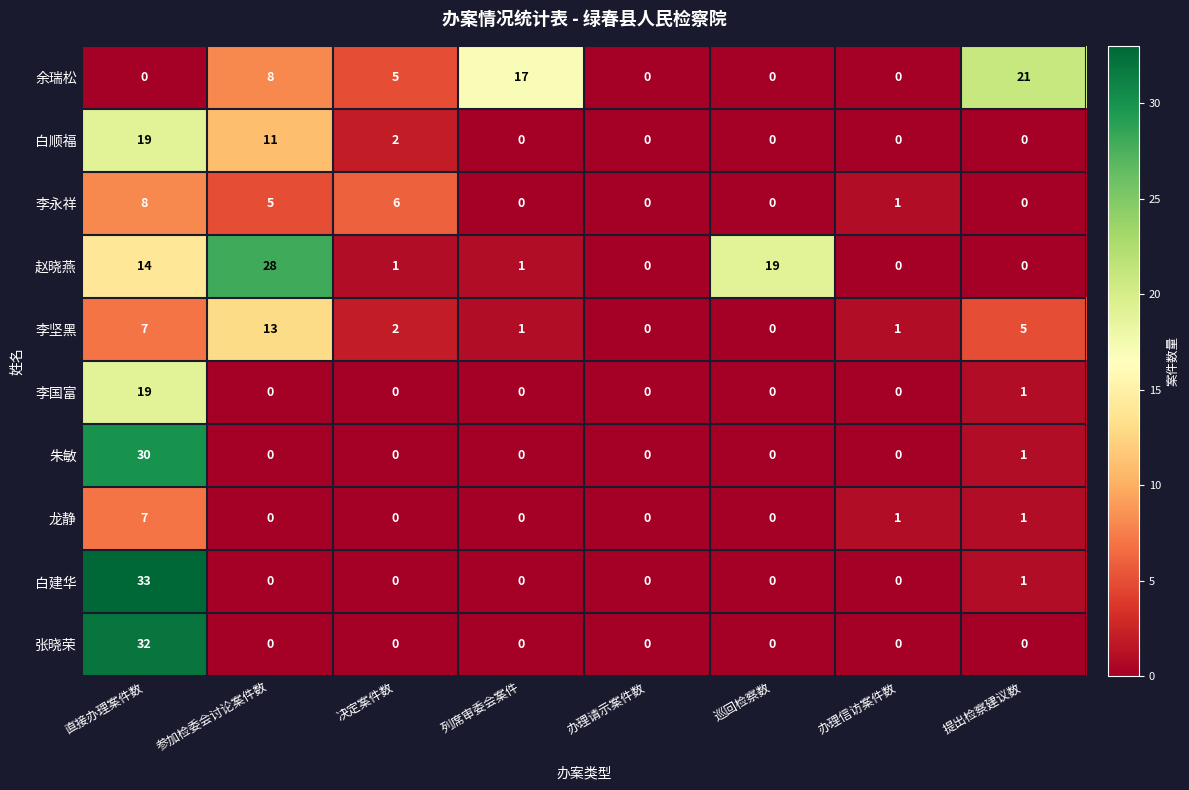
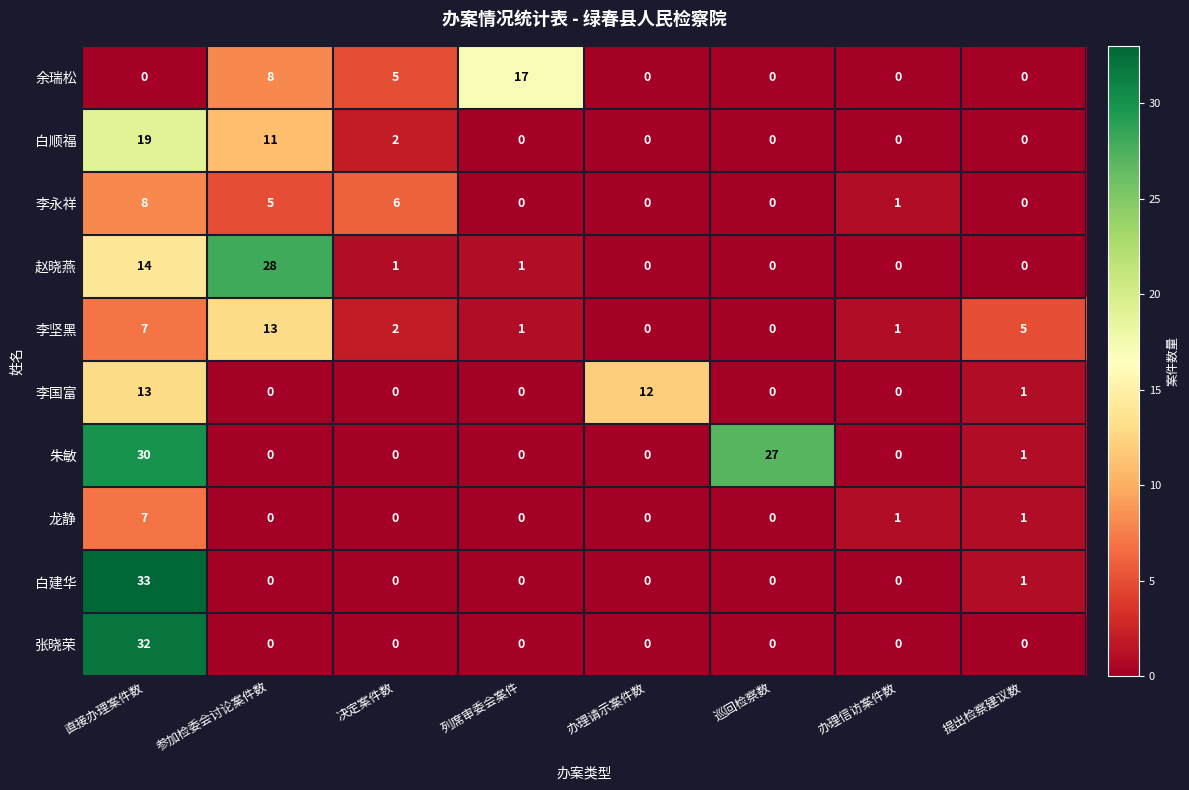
  {
    "余瑞松": {
      "直接办理案件数": 0,
      "参加检委会讨论案件数": 8,
      "决定案件数": 5,
      "列席审委会案件": 17,
      "办理请示案件数": 0,
      "巡回检察数": 0,
      "办理信访案件数": 0,
-     "提出检察建议数": 21
+     "提出检察建议数": 0
    },
    "白顺福": {
      "直接办理案件数": 19,
      "参加检委会讨论案件数": 11,
      "决定案件数": 2,
      "列席审委会案件": 0,
      "办理请示案件数": 0,
      "巡回检察数": 0,
      "办理信访案件数": 0,
      "提出检察建议数": 0
    },
    "李永祥": {
      "直接办理案件数": 8,
      "参加检委会讨论案件数": 5,
      "决定案件数": 6,
      "列席审委会案件": 0,
      "办理请示案件数": 0,
      "巡回检察数": 0,
      "办理信访案件数": 1,
      "提出检察建议数": 0
    },
    "赵晓燕": {
      "直接办理案件数": 14,
      "参加检委会讨论案件数": 28,
      "决定案件数": 1,
      "列席审委会案件": 1,
      "办理请示案件数": 0,
-     "巡回检察数": 19,
+     "巡回检察数": 0,
      "办理信访案件数": 0,
      "提出检察建议数": 0
    },
    "李坚黑": {
      "直接办理案件数": 7,
      "参加检委会讨论案件数": 13,
      "决定案件数": 2,
      "列席审委会案件": 1,
      "办理请示案件数": 0,
      "巡回检察数": 0,
      "办理信访案件数": 1,
      "提出检察建议数": 5
    },
    "李国富": {
-     "直接办理案件数": 19,
+     "直接办理案件数": 13,
      "参加检委会讨论案件数": 0,
      "决定案件数": 0,
      "列席审委会案件": 0,
-     "办理请示案件数": 0,
+     "办理请示案件数": 12,
      "巡回检察数": 0,
      "办理信访案件数": 0,
      "提出检察建议数": 1
    },
    "朱敏": {
      "直接办理案件数": 30,
      "参加检委会讨论案件数": 0,
      "决定案件数": 0,
      "列席审委会案件": 0,
      "办理请示案件数": 0,
-     "巡回检察数": 0,
+     "巡回检察数": 27,
      "办理信访案件数": 0,
      "提出检察建议数": 1
    },
    "龙静": {
      "直接办理案件数": 7,
      "参加检委会讨论案件数": 0,
      "决定案件数": 0,
      "列席审委会案件": 0,
      "办理请示案件数": 0,
      "巡回检察数": 0,
      "办理信访案件数": 1,
      "提出检察建议数": 1
    },
    "白建华": {
      "直接办理案件数": 33,
      "参加检委会讨论案件数": 0,
      "决定案件数": 0,
      "列席审委会案件": 0,
      "办理请示案件数": 0,
      "巡回检察数": 0,
      "办理信访案件数": 0,
      "提出检察建议数": 1
    },
    "张晓荣": {
      "直接办理案件数": 32,
      "参加检委会讨论案件数": 0,
      "决定案件数": 0,
      "列席审委会案件": 0,
      "办理请示案件数": 0,
      "巡回检察数": 0,
      "办理信访案件数": 0,
      "提出检察建议数": 0
    }
  }
